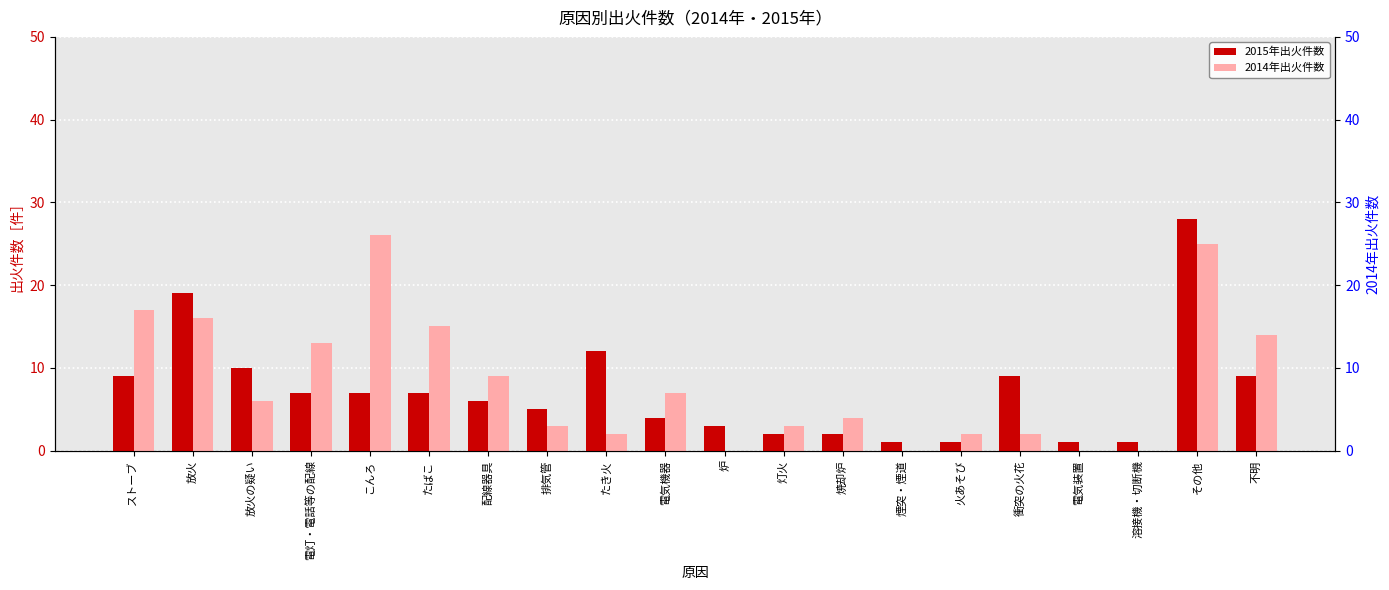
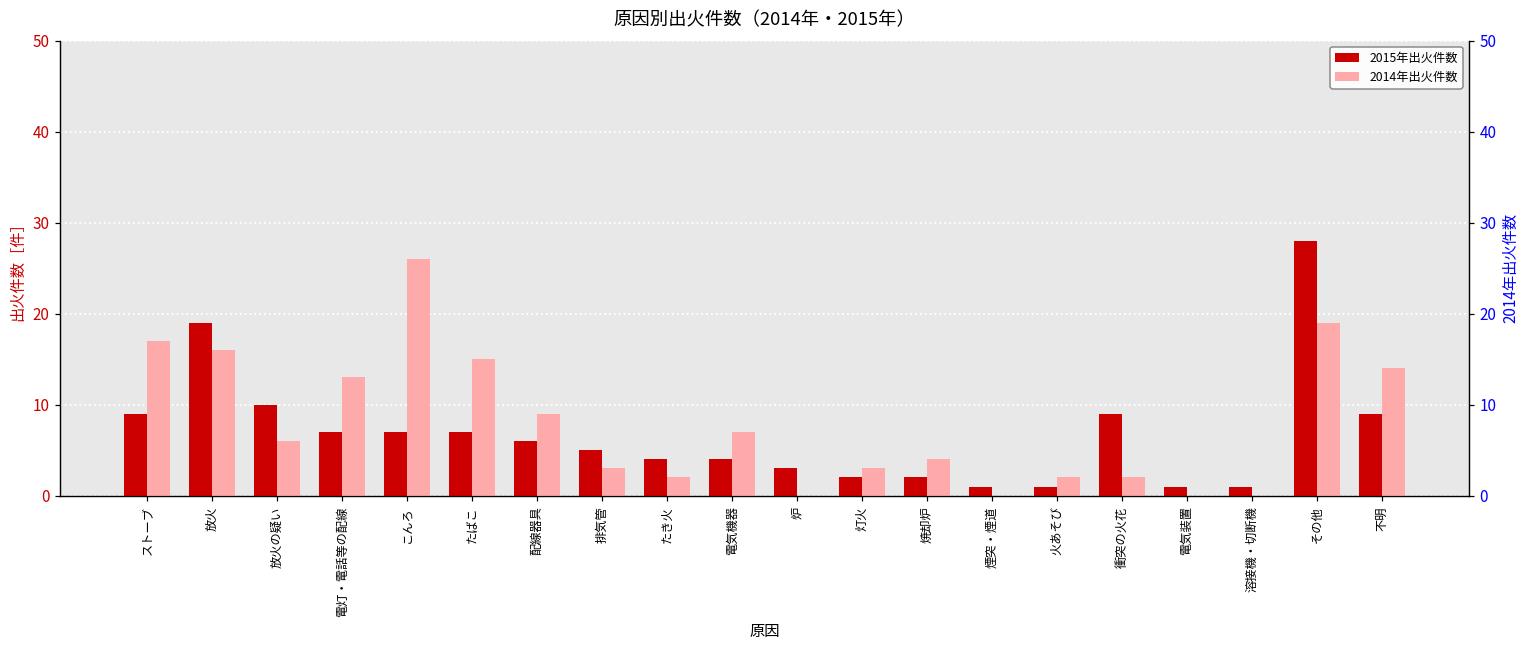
  {
    "2015年出火件数": {
      "ストーブ": 9,
      "放火": 19,
      "放火の疑い": 10,
      "電灯・電話等の配線": 7,
      "こんろ": 7,
      "たばこ": 7,
      "配線器具": 6,
      "排気管": 5,
-     "たき火": 12,
+     "たき火": 4,
      "電気機器": 4,
      "炉": 3,
      "灯火": 2,
      "焼却炉": 2,
      "煙突・煙道": 1,
      "火あそび": 1,
      "衝突の火花": 9,
      "電気装置": 1,
      "溶接機・切断機": 1,
      "その他": 28,
      "不明": 9
    },
    "2014年出火件数": {
      "ストーブ": 17,
      "放火": 16,
      "放火の疑い": 6,
      "電灯・電話等の配線": 13,
      "こんろ": 26,
      "たばこ": 15,
      "配線器具": 9,
      "排気管": 3,
      "たき火": 2,
      "電気機器": 7,
      "炉": 0,
      "灯火": 3,
      "焼却炉": 4,
      "煙突・煙道": 0,
      "火あそび": 2,
      "衝突の火花": 2,
      "電気装置": 0,
      "溶接機・切断機": 0,
-     "その他": 25,
+     "その他": 19,
      "不明": 14
    }
  }
